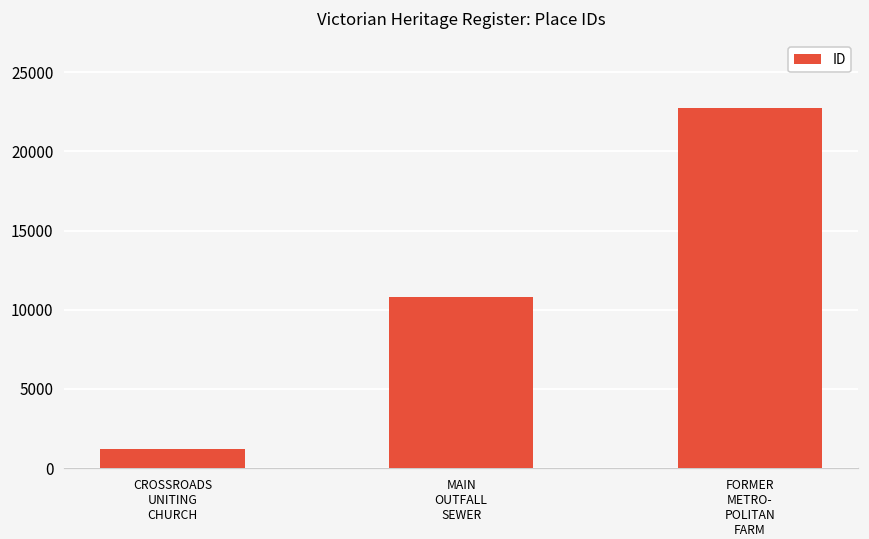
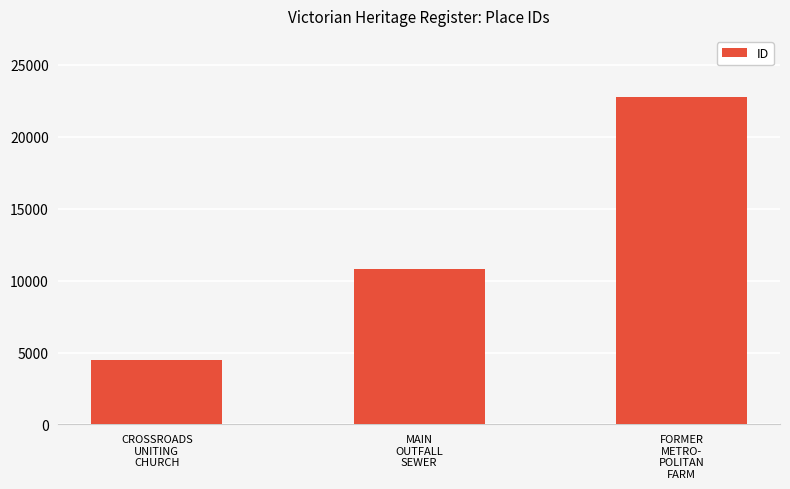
  {
-   "CROSSROADS UNITING CHURCH": 1200,
+   "CROSSROADS UNITING CHURCH": 4500,
    "MAIN OUTFALL SEWER": 10800,
    "FORMER METRO- POLITAN FARM": 22700
  }
